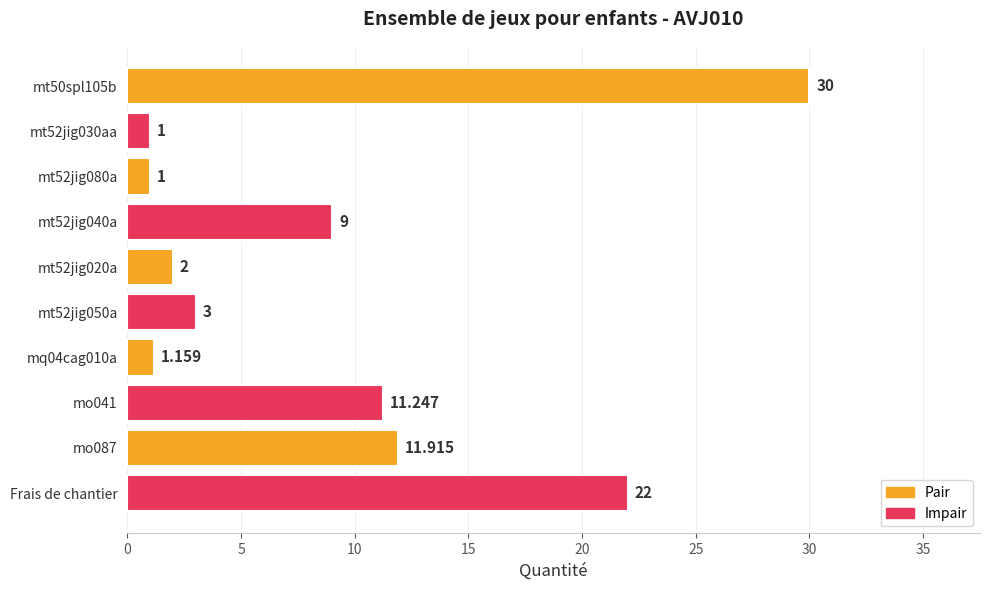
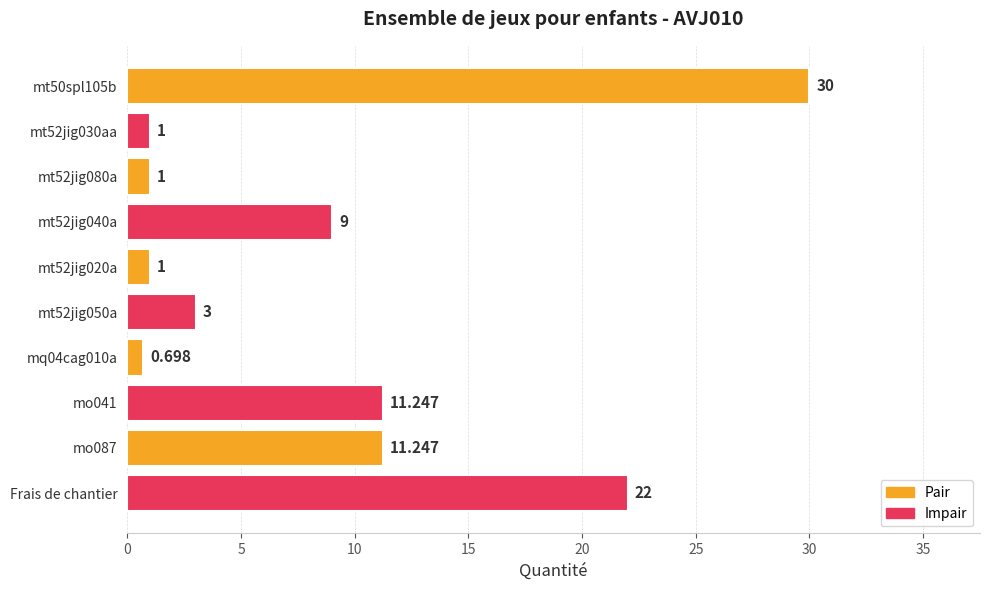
  {
    "mt50spl105b": 30,
    "mt52jig030aa": 1,
    "mt52jig080a": 1,
    "mt52jig040a": 9,
-   "mt52jig020a": 2,
+   "mt52jig020a": 1,
    "mt52jig050a": 3,
-   "mq04cag010a": 1.159,
+   "mq04cag010a": 0.698,
    "mo041": 11.247,
-   "mo087": 11.915,
+   "mo087": 11.247,
    "Frais de chantier": 22
  }
